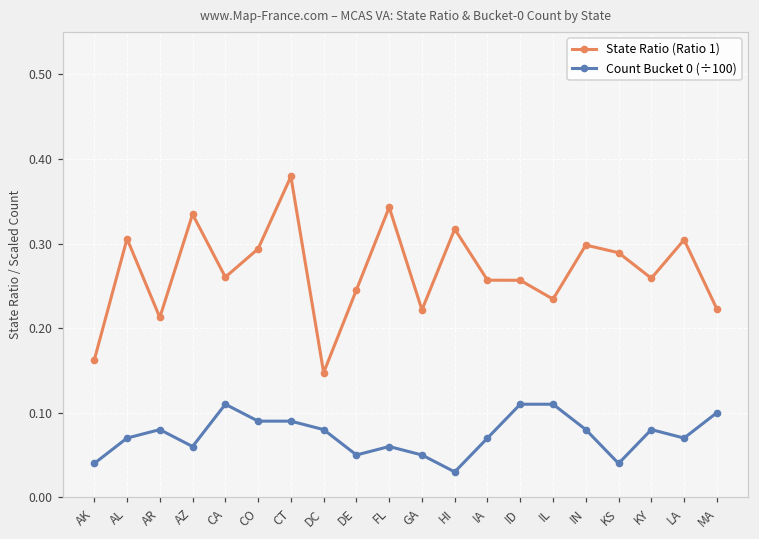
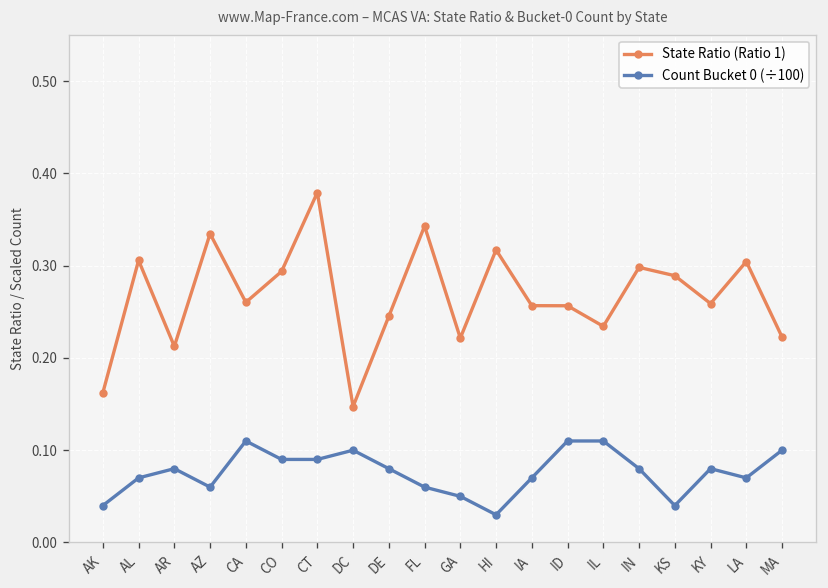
  {
    "State Ratio (Ratio 1)": {
      "AK": 0.16,
      "AL": 0.31,
      "AR": 0.21,
      "AZ": 0.33,
      "CA": 0.26,
      "CO": 0.29,
      "CT": 0.38,
      "DC": 0.15,
      "DE": 0.25,
      "FL": 0.34,
      "GA": 0.22,
      "HI": 0.32,
      "IA": 0.26,
      "ID": 0.26,
      "IL": 0.23,
      "IN": 0.30,
      "KS": 0.29,
      "KY": 0.26,
      "LA": 0.30,
      "MA": 0.22
    },
    "Count Bucket 0 (÷100)": {
      "AK": 0.04,
      "AL": 0.07,
      "AR": 0.08,
      "AZ": 0.06,
      "CA": 0.11,
      "CO": 0.09,
      "CT": 0.09,
-     "DC": 0.08,
-     "DE": 0.05,
+     "DC": 0.10,
+     "DE": 0.08,
      "FL": 0.06,
      "GA": 0.05,
      "HI": 0.03,
      "IA": 0.07,
      "ID": 0.11,
      "IL": 0.11,
      "IN": 0.08,
      "KS": 0.04,
      "KY": 0.08,
      "LA": 0.07,
      "MA": 0.10
    }
  }
